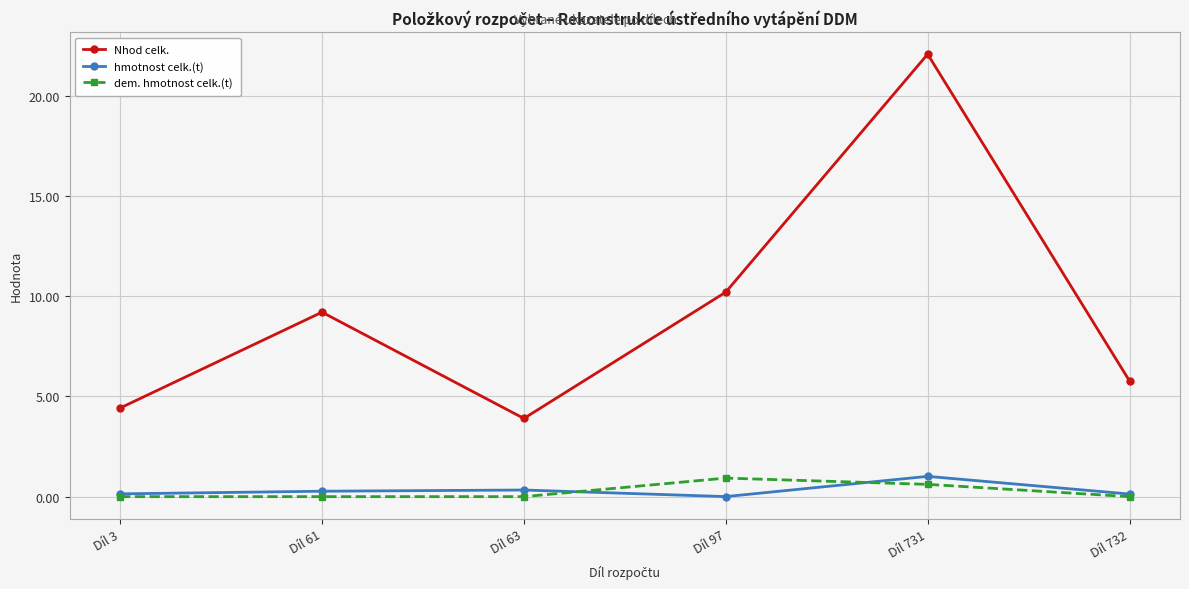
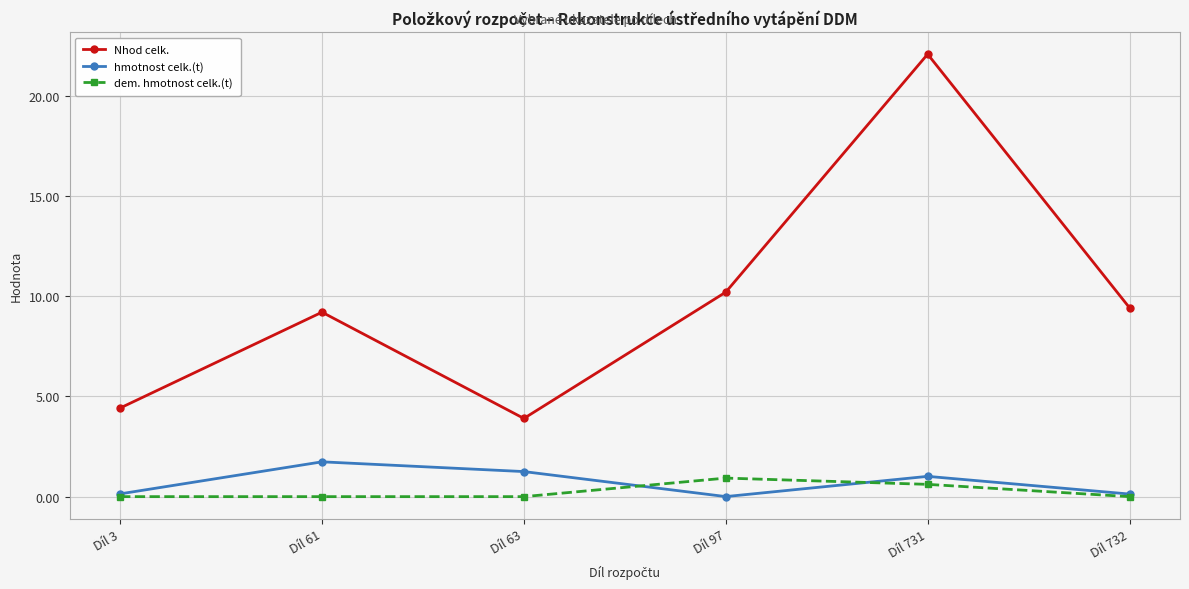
  {
    "Nhod celk.": {
      "Díl 3": 4.4,
      "Díl 61": 9.2,
      "Díl 63": 3.9,
      "Díl 97": 10.2,
      "Díl 731": 22.1,
-     "Díl 732": 5.8
+     "Díl 732": 9.4
    },
    "hmotnost celk.(t)": {
      "Díl 3": 0.1,
-     "Díl 61": 0.3,
-     "Díl 63": 0.3,
+     "Díl 61": 1.7,
+     "Díl 63": 1.3,
      "Díl 97": 0.0,
      "Díl 731": 1.0,
      "Díl 732": 0.1
    },
    "dem. hmotnost celk.(t)": {
      "Díl 3": 0.0,
      "Díl 61": 0.0,
      "Díl 63": 0.0,
      "Díl 97": 0.9,
      "Díl 731": 0.6,
      "Díl 732": 0.0
    }
  }
